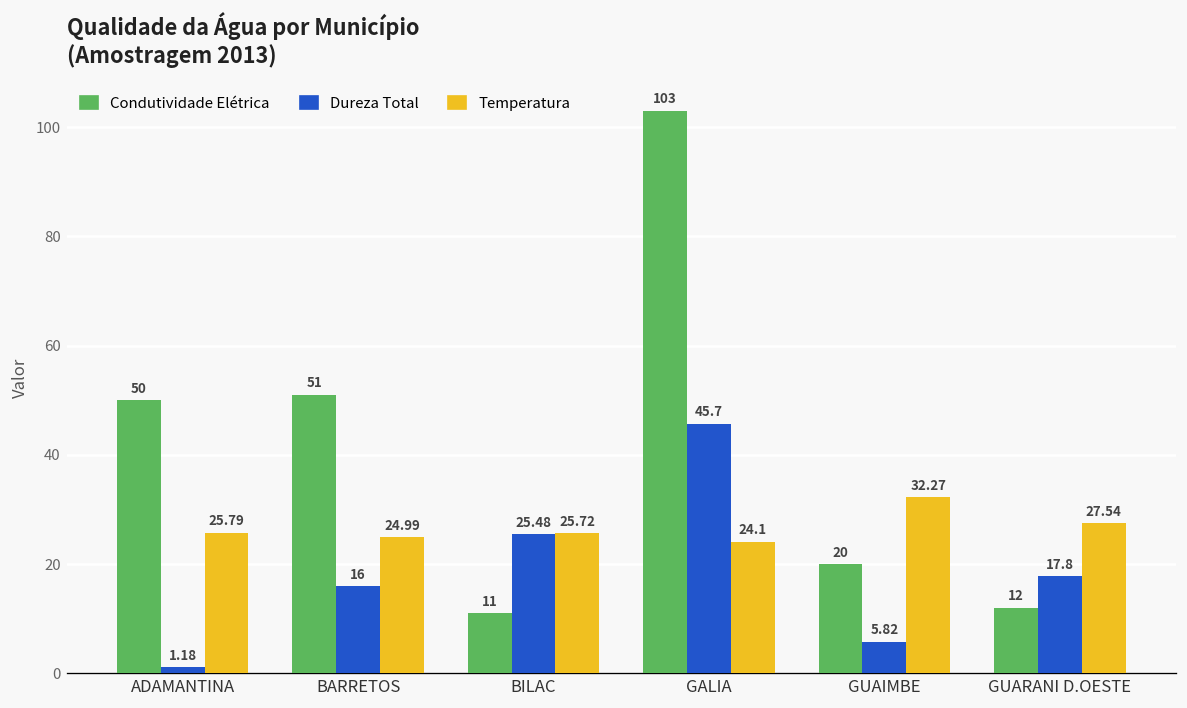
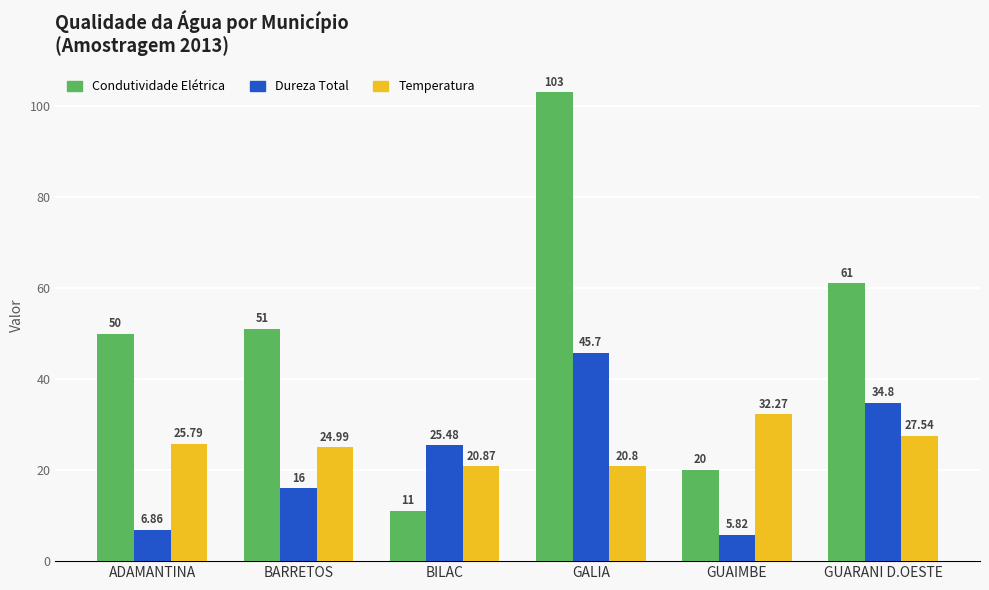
  {
    "Condutividade Elétrica": {
      "ADAMANTINA": 50,
      "BARRETOS": 51,
      "BILAC": 11,
      "GALIA": 103,
      "GUAIMBE": 20,
-     "GUARANI D.OESTE": 12
+     "GUARANI D.OESTE": 61
    },
    "Dureza Total": {
-     "ADAMANTINA": 1.18,
+     "ADAMANTINA": 6.86,
      "BARRETOS": 16,
      "BILAC": 25.48,
      "GALIA": 45.7,
      "GUAIMBE": 5.82,
-     "GUARANI D.OESTE": 17.8
+     "GUARANI D.OESTE": 34.8
    },
    "Temperatura": {
      "ADAMANTINA": 25.79,
      "BARRETOS": 24.99,
-     "BILAC": 25.72,
-     "GALIA": 24.1,
+     "BILAC": 20.87,
+     "GALIA": 20.8,
      "GUAIMBE": 32.27,
      "GUARANI D.OESTE": 27.54
    }
  }
